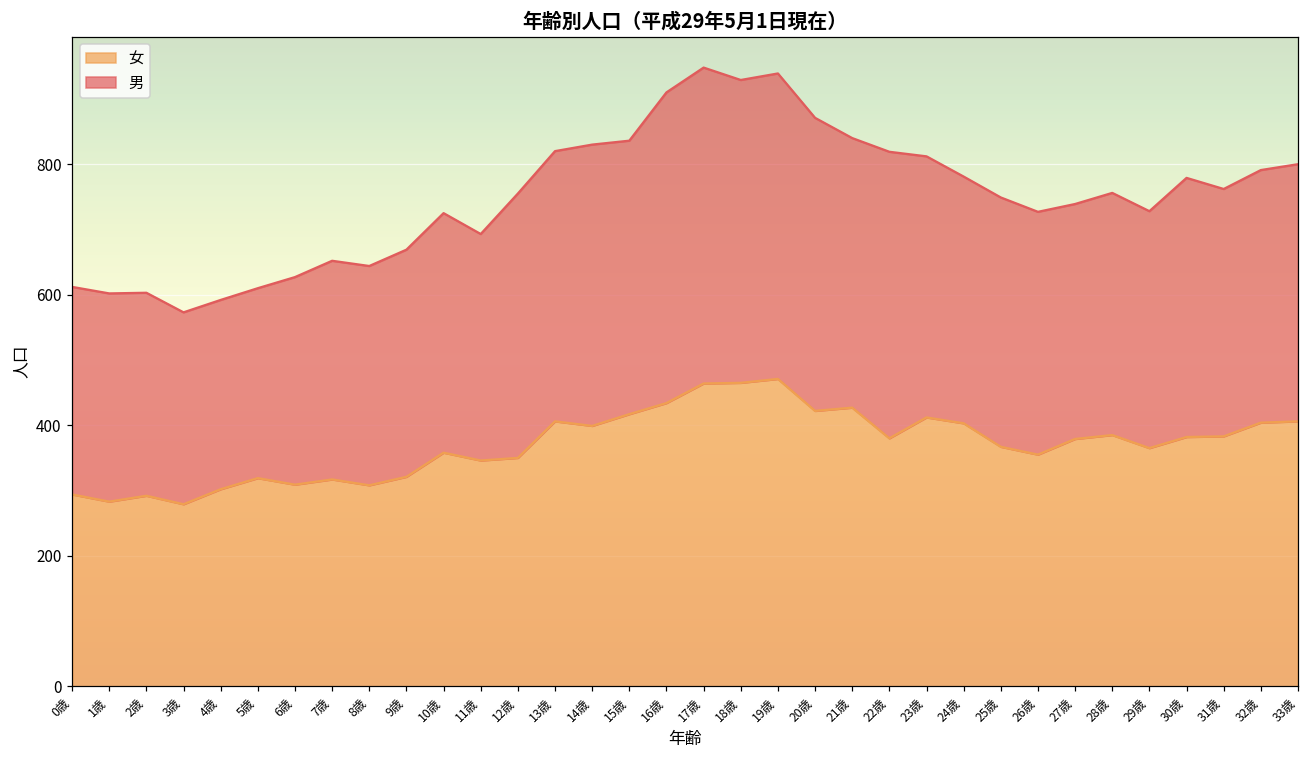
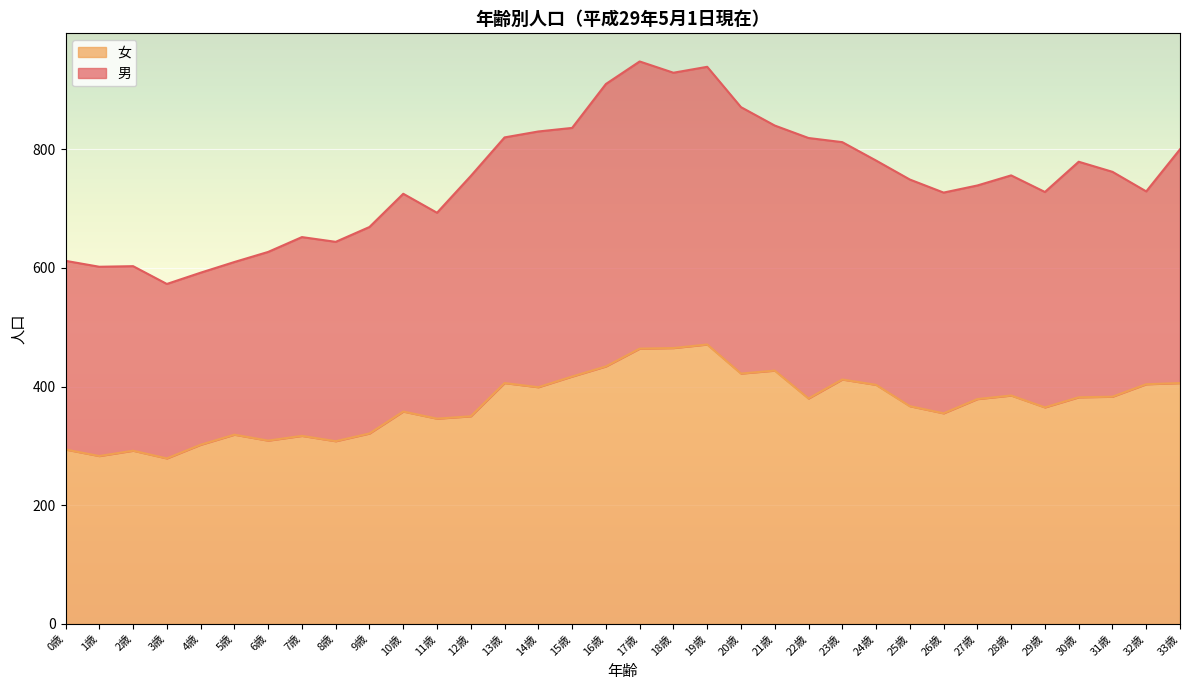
  {
    "女": {
      "0歳": 290,
      "1歳": 280,
      "2歳": 290,
      "3歳": 280,
      "4歳": 300,
      "5歳": 320,
      "6歳": 310,
      "7歳": 320,
      "8歳": 310,
      "9歳": 320,
      "10歳": 360,
      "11歳": 350,
      "12歳": 350,
      "13歳": 410,
      "14歳": 400,
      "15歳": 420,
      "16歳": 430,
      "17歳": 460,
      "18歳": 470,
      "19歳": 470,
      "20歳": 420,
      "21歳": 430,
      "22歳": 380,
      "23歳": 410,
      "24歳": 400,
      "25歳": 370,
      "26歳": 360,
      "27歳": 380,
      "28歳": 390,
      "29歳": 370,
      "30歳": 380,
      "31歳": 380,
      "32歳": 400,
      "33歳": 410
    },
    "男": {
      "0歳": 320,
      "1歳": 320,
      "2歳": 310,
      "3歳": 290,
      "4歳": 290,
      "5歳": 290,
      "6歳": 320,
      "7歳": 340,
      "8歳": 340,
      "9歳": 350,
      "10歳": 370,
      "11歳": 350,
      "12歳": 410,
      "13歳": 410,
      "14歳": 430,
      "15歳": 420,
      "16歳": 480,
      "17歳": 480,
      "18歳": 460,
      "19歳": 470,
      "20歳": 450,
      "21歳": 410,
      "22歳": 440,
      "23歳": 400,
      "24歳": 380,
      "25歳": 380,
      "26歳": 370,
      "27歳": 360,
      "28歳": 370,
      "29歳": 360,
      "30歳": 400,
      "31歳": 380,
-     "32歳": 390,
+     "32歳": 330,
      "33歳": 390
    }
  }
